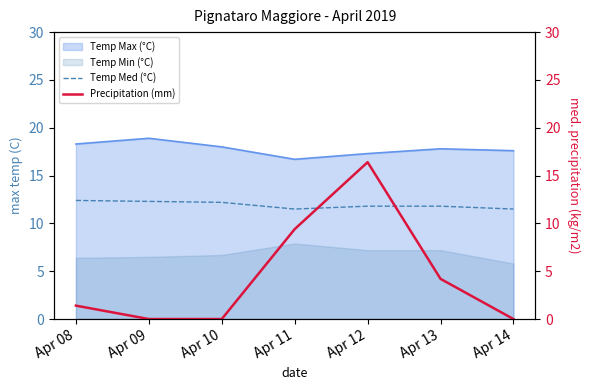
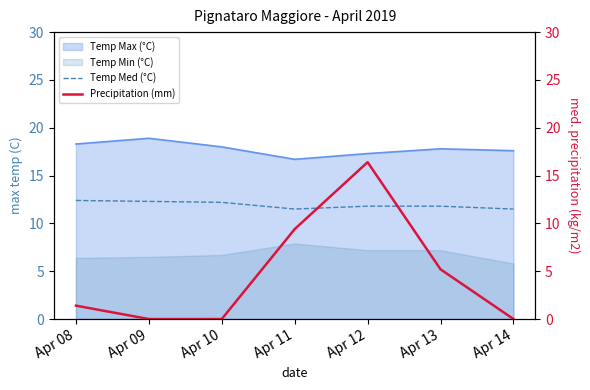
  {
    "Precipitation (mm)": {
      "Apr 08": 1,
      "Apr 09": 0,
      "Apr 10": 0,
      "Apr 11": 9,
      "Apr 12": 16,
-     "Apr 13": 4,
+     "Apr 13": 5,
      "Apr 14": 0
    }
  }
